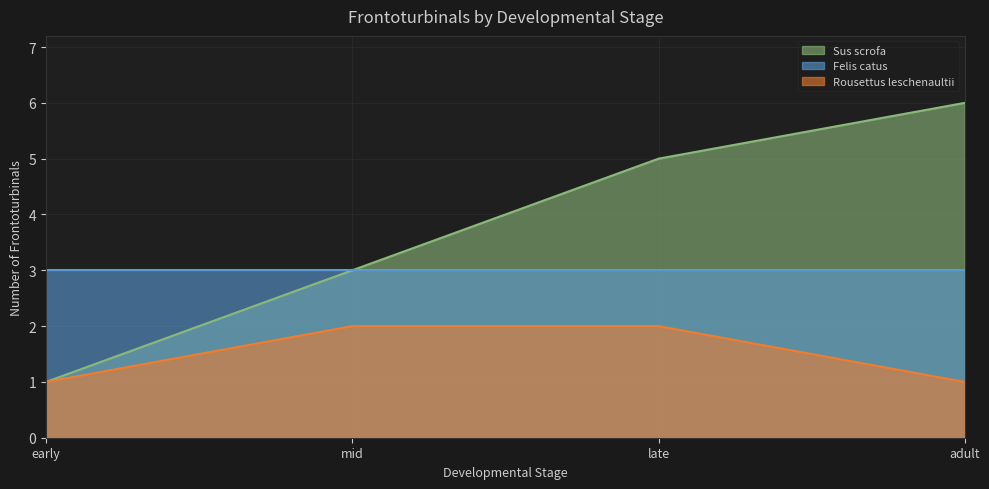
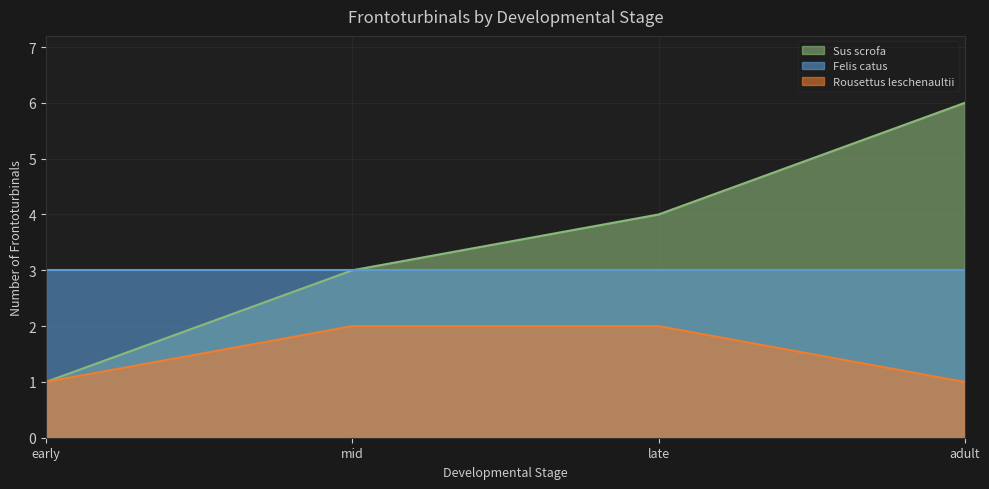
  {
    "Sus scrofa": {
-     "late": 5,
+     "late": 4,
      "adult": 6
    },
    "Felis catus": {
      "early": 3,
      "late": 3,
      "adult": 3
    },
    "Rousettus leschenaultii": {
      "mid": 2,
      "late": 2,
      "adult": 1
    }
  }
